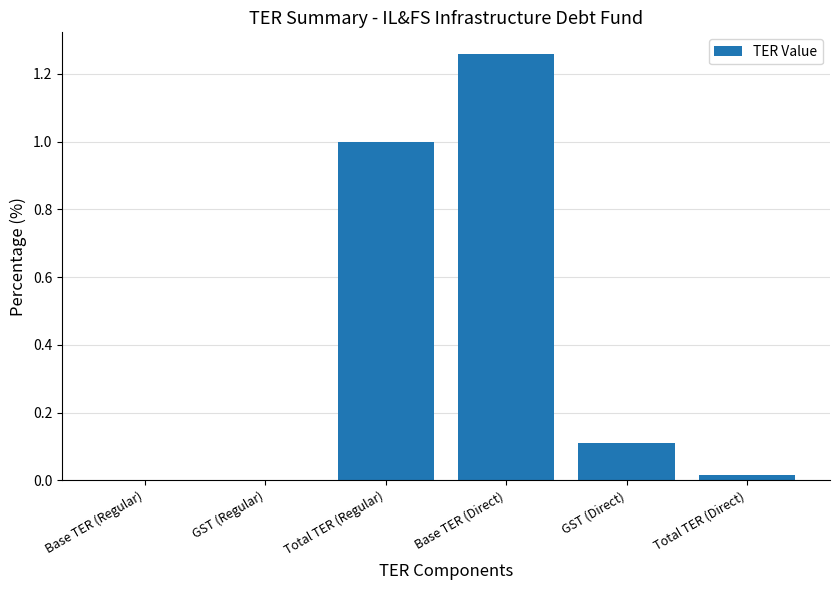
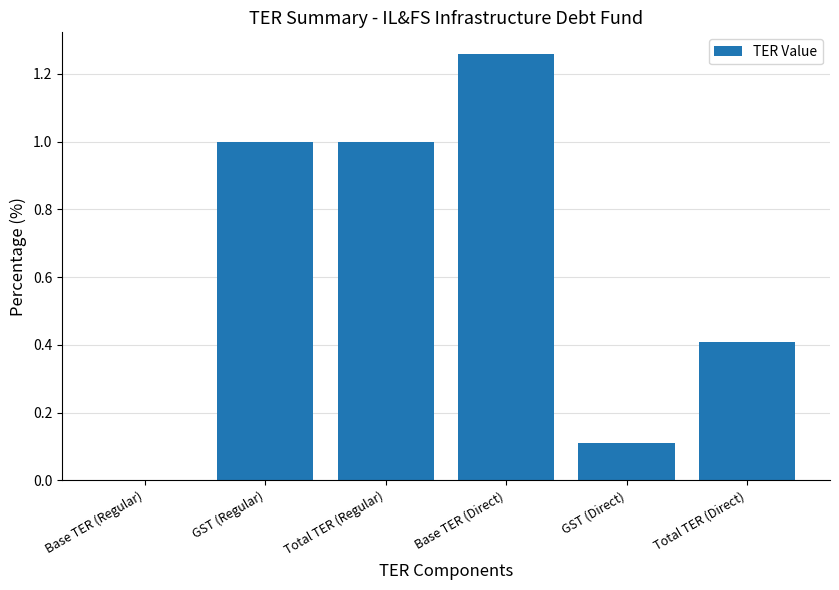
  {
    "Base TER (Regular)": 0.00,
-   "GST (Regular)": 0,
+   "GST (Regular)": 1,
    "Total TER (Regular)": 1.00,
    "Base TER (Direct)": 1.26,
    "GST (Direct)": 0.11,
-   "Total TER (Direct)": 0.01
+   "Total TER (Direct)": 0.41
  }
